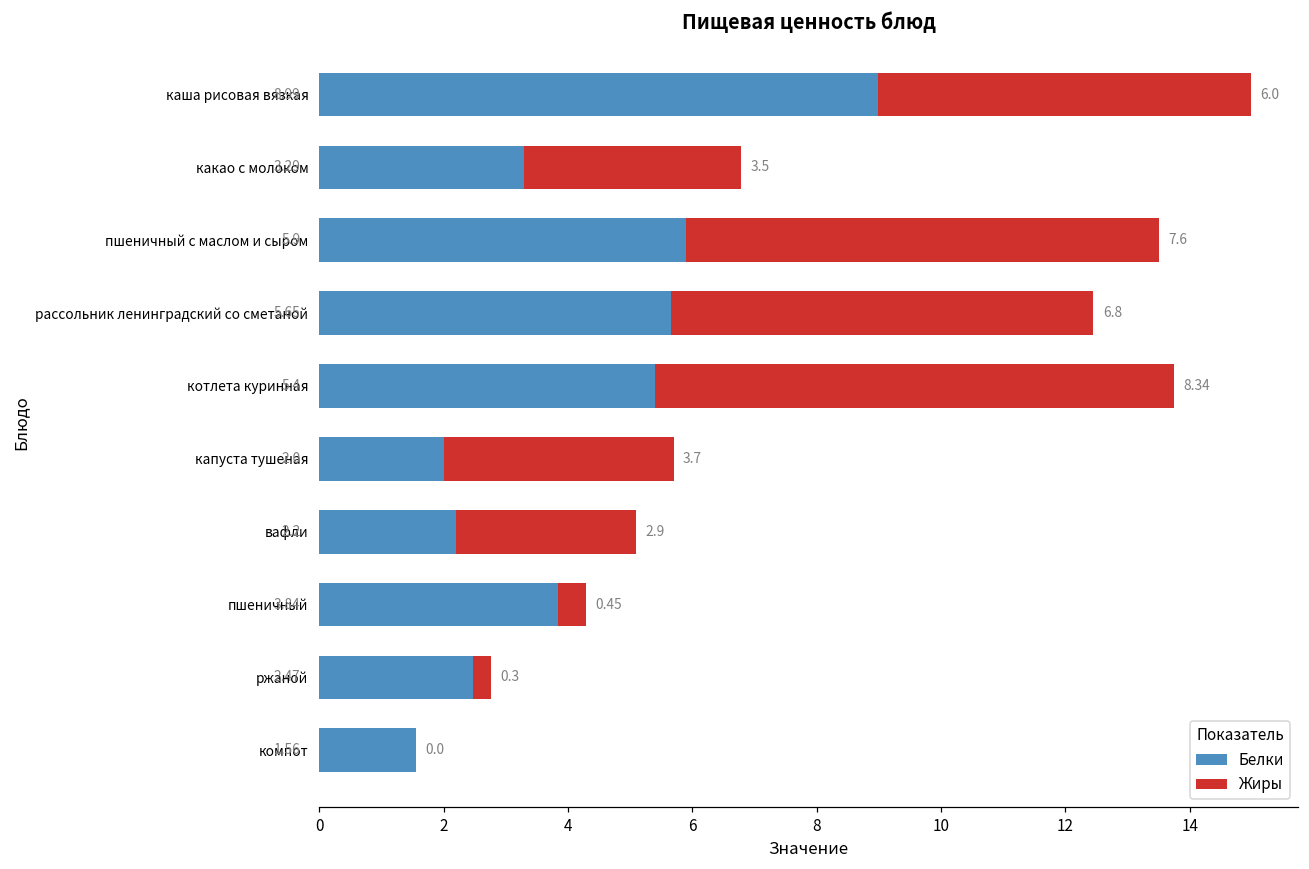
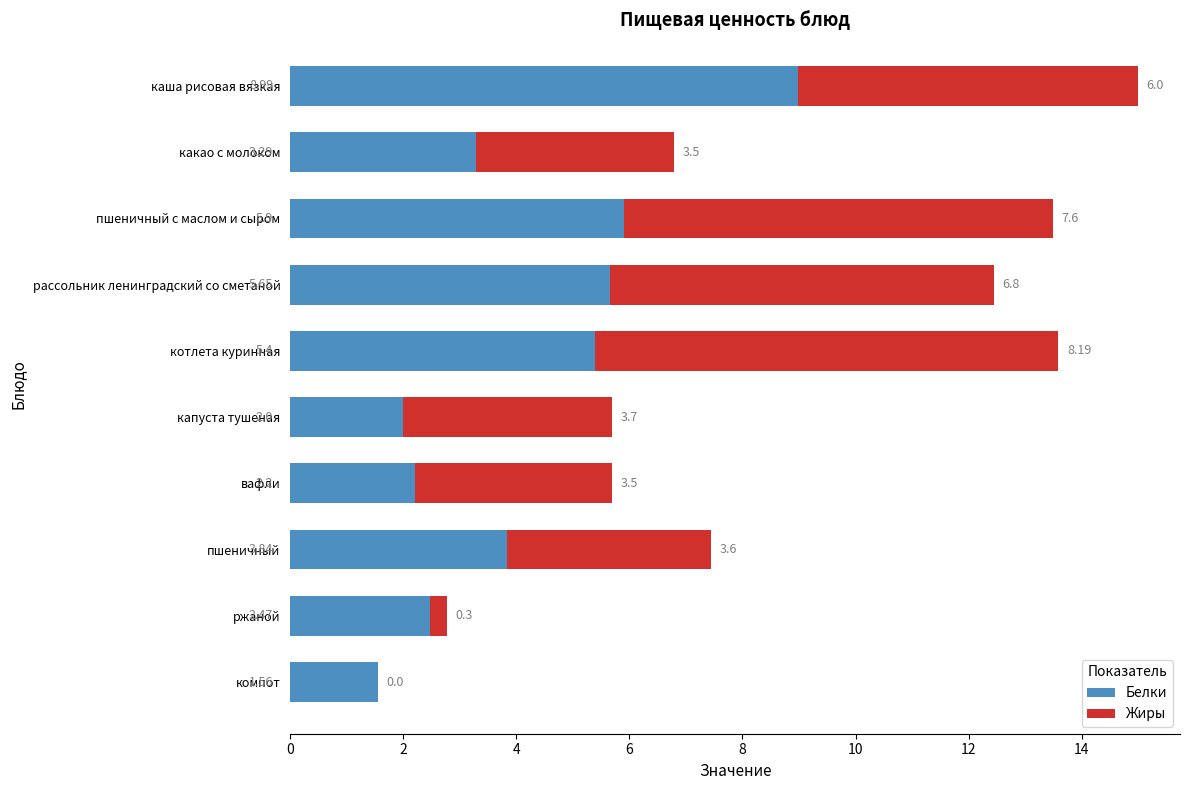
  {
    "Белки": {
      "каша рисовая вязкая": 9.0,
      "какао с молоком": 3.3,
      "пшеничный с маслом и сыром": 5.9,
      "рассольник ленинградский со сметаной": 5.7,
      "котлета куринная": 5.4,
      "капуста тушеная": 2.0,
      "вафли": 2.2,
      "пшеничный": 3.8,
      "ржаной": 2.5
    },
    "Жиры": {
      "каша рисовая вязкая": 6.0,
      "какао с молоком": 3.5,
      "пшеничный с маслом и сыром": 7.6,
      "рассольник ленинградский со сметаной": 6.8,
-     "котлета куринная": 8.34,
+     "котлета куринная": 8.19,
      "капуста тушеная": 3.7,
-     "вафли": 2.9,
-     "пшеничный": 0.45,
+     "вафли": 3.5,
+     "пшеничный": 3.6,
      "ржаной": 0.3,
      "компот": 0.0
    }
  }
